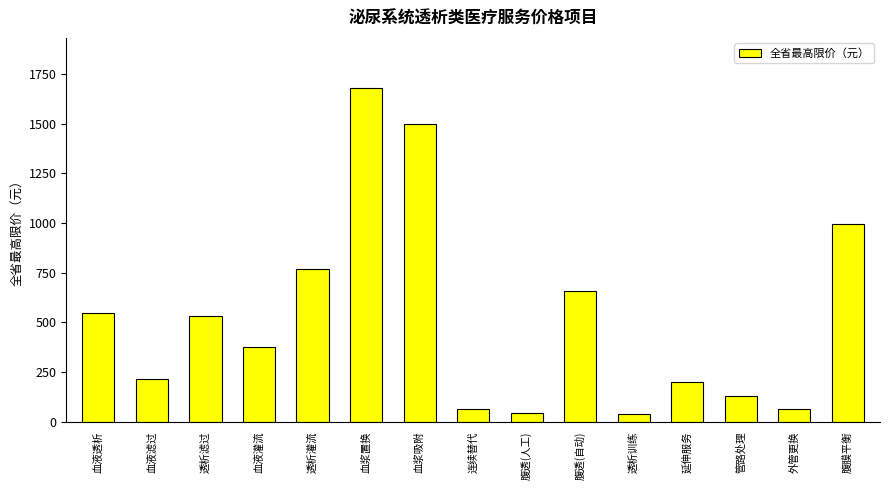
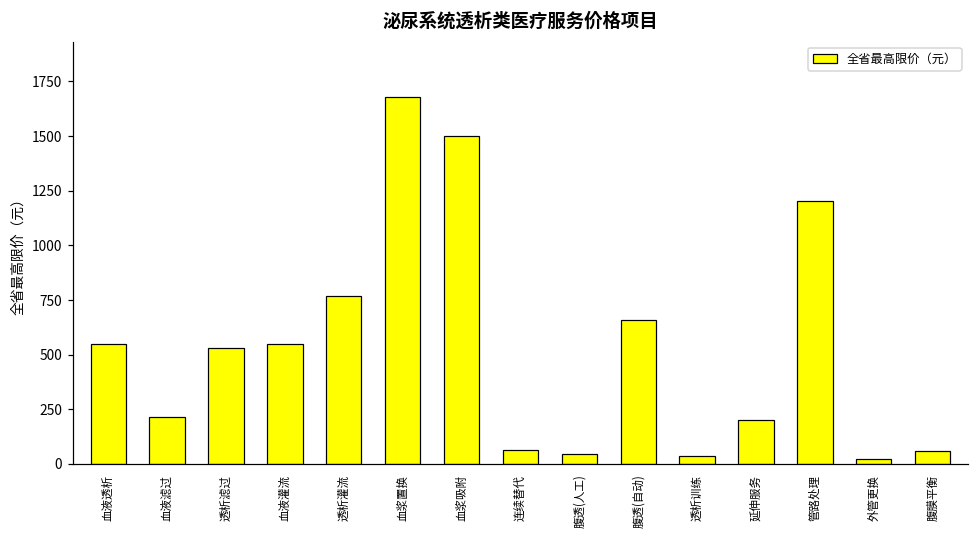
  {
    "血液透析": 550,
    "血液滤过": 220,
    "透析滤过": 530,
-   "血液灌流": 380,
+   "血液灌流": 550,
    "透析灌流": 770,
    "血浆置换": 1680,
    "血浆吸附": 1500,
    "连续替代": 60,
    "腹透(人工)": 50,
    "腹透(自动)": 660,
    "透析训练": 40,
    "延伸服务": 200,
-   "管路处理": 130,
-   "外管更换": 60,
-   "腹膜平衡": 1000
+   "管路处理": 1200,
+   "外管更换": 20,
+   "腹膜平衡": 60
  }
